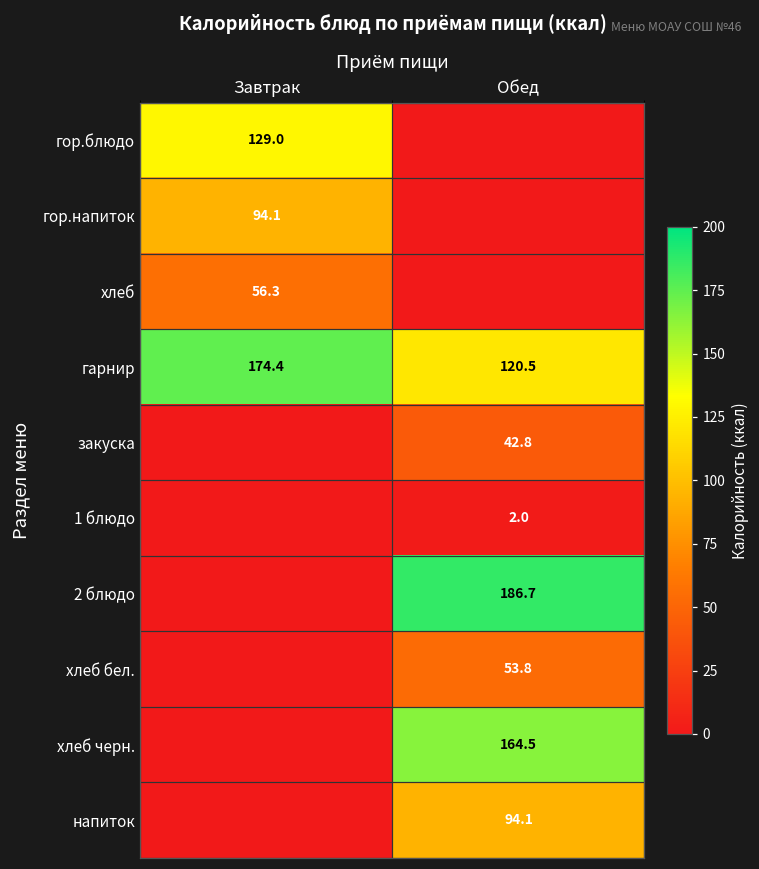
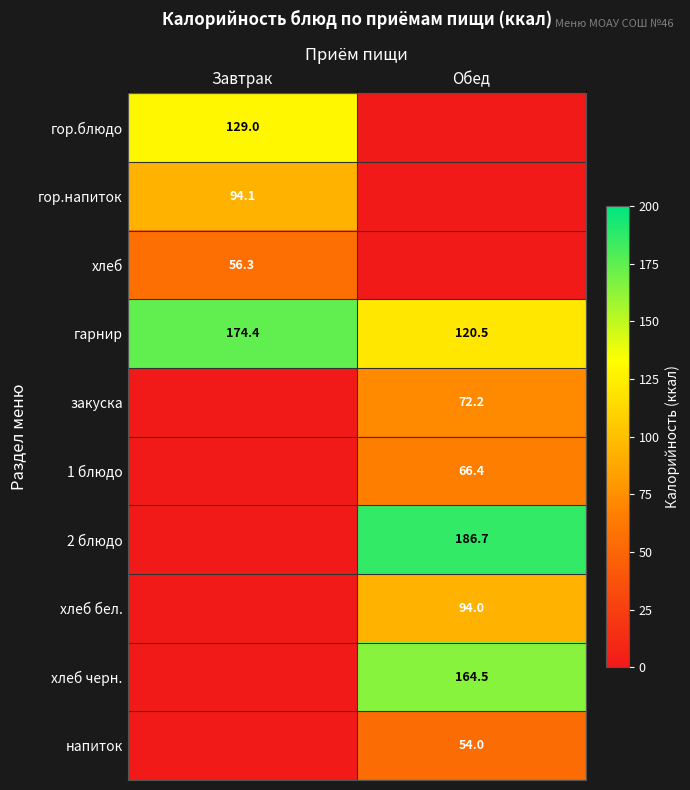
  {
    "гор.блюдо": {
      "Завтрак": 129.0
    },
    "гор.напиток": {
      "Завтрак": 94.1
    },
    "хлеб": {
      "Завтрак": 56.3
    },
    "гарнир": {
      "Завтрак": 174.4,
      "Обед": 120.5
    },
    "закуска": {
-     "Обед": 42.8
+     "Обед": 72.2
    },
    "1 блюдо": {
-     "Обед": 2.0
+     "Обед": 66.4
    },
    "2 блюдо": {
      "Обед": 186.7
    },
    "хлеб бел.": {
-     "Обед": 53.8
+     "Обед": 94.0
    },
    "хлеб черн.": {
      "Обед": 164.5
    },
    "напиток": {
-     "Обед": 94.1
+     "Обед": 54.0
    }
  }
